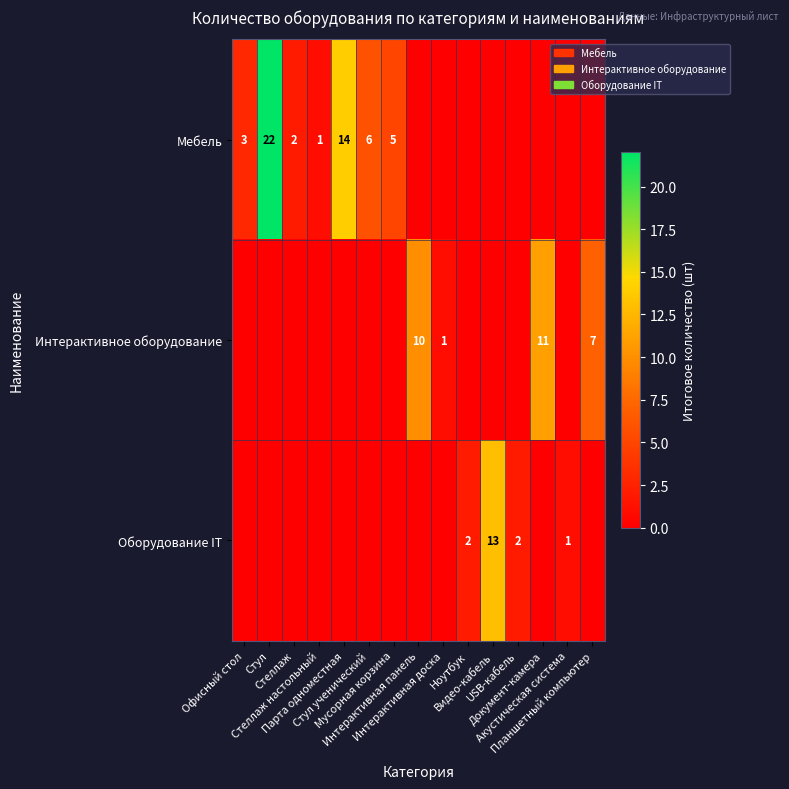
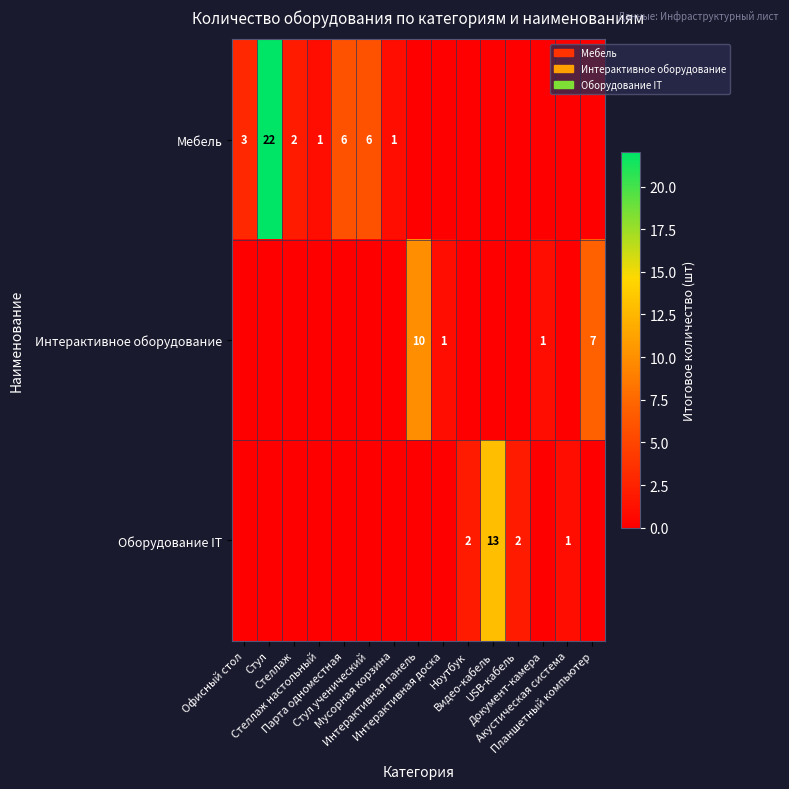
  {
    "Мебель": {
      "Офисный стол": 3,
      "Стул": 22,
      "Стеллаж": 2,
      "Стеллаж настольный": 1,
-     "Парта одноместная": 14,
+     "Парта одноместная": 6,
      "Стул ученический": 6,
-     "Мусорная корзина": 5
+     "Мусорная корзина": 1
    },
    "Интерактивное оборудование": {
      "Интерактивная панель": 10,
      "Интерактивная доска": 1,
-     "Документ-камера": 11,
+     "Документ-камера": 1,
      "Планшетный компьютер": 7
    },
    "Оборудование IT": {
      "Ноутбук": 2,
      "Видео-кабель": 13,
      "USB-кабель": 2,
      "Акустическая система": 1
    }
  }
